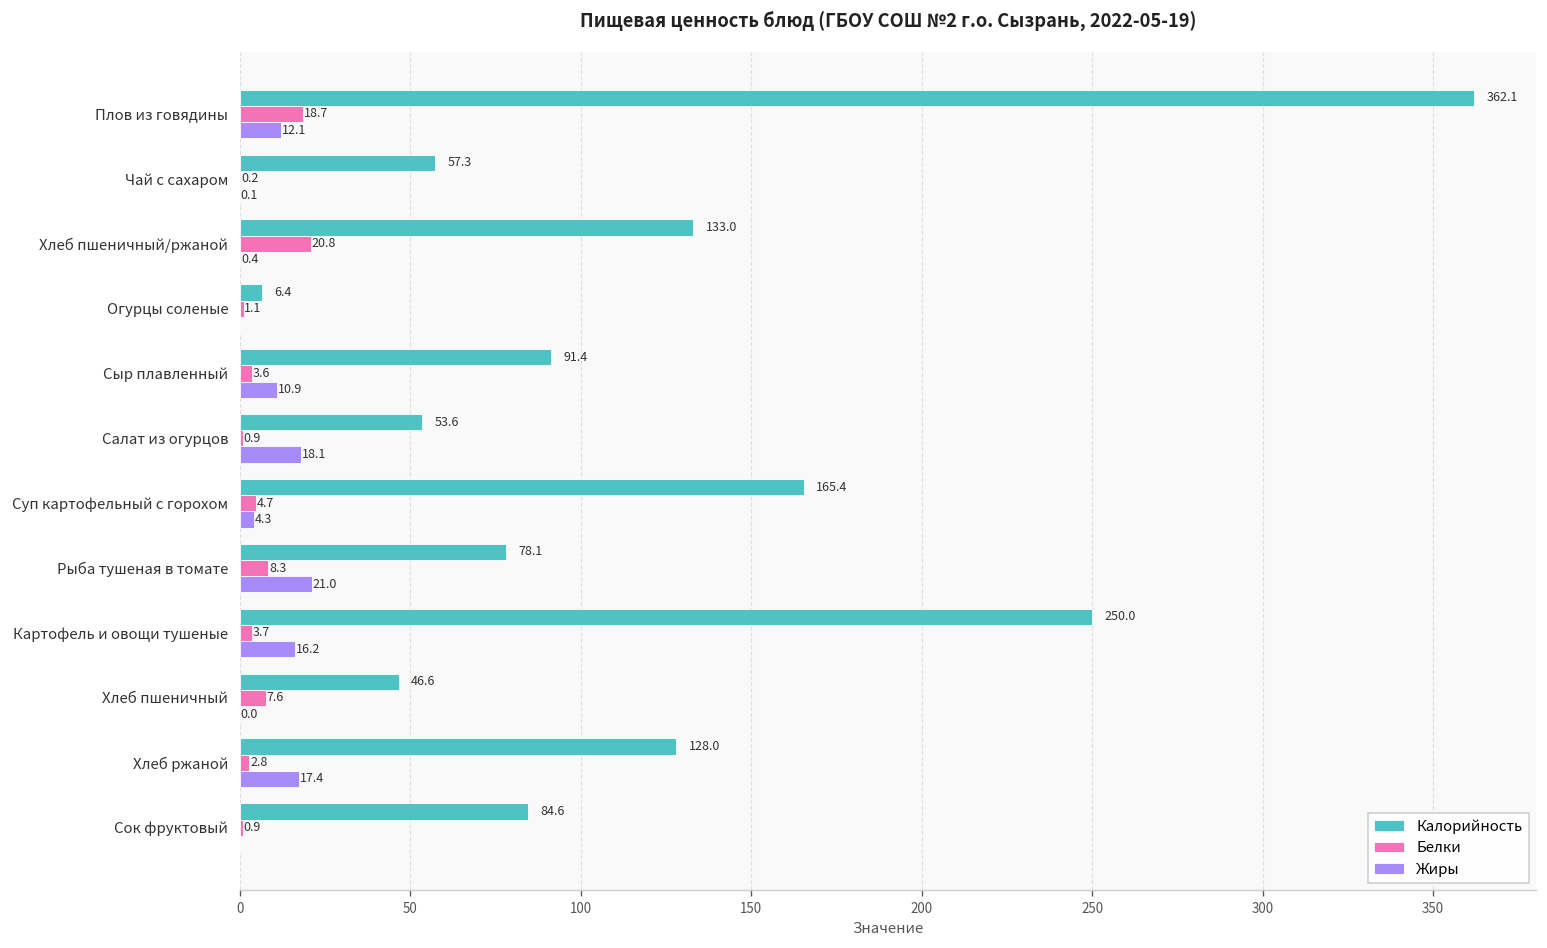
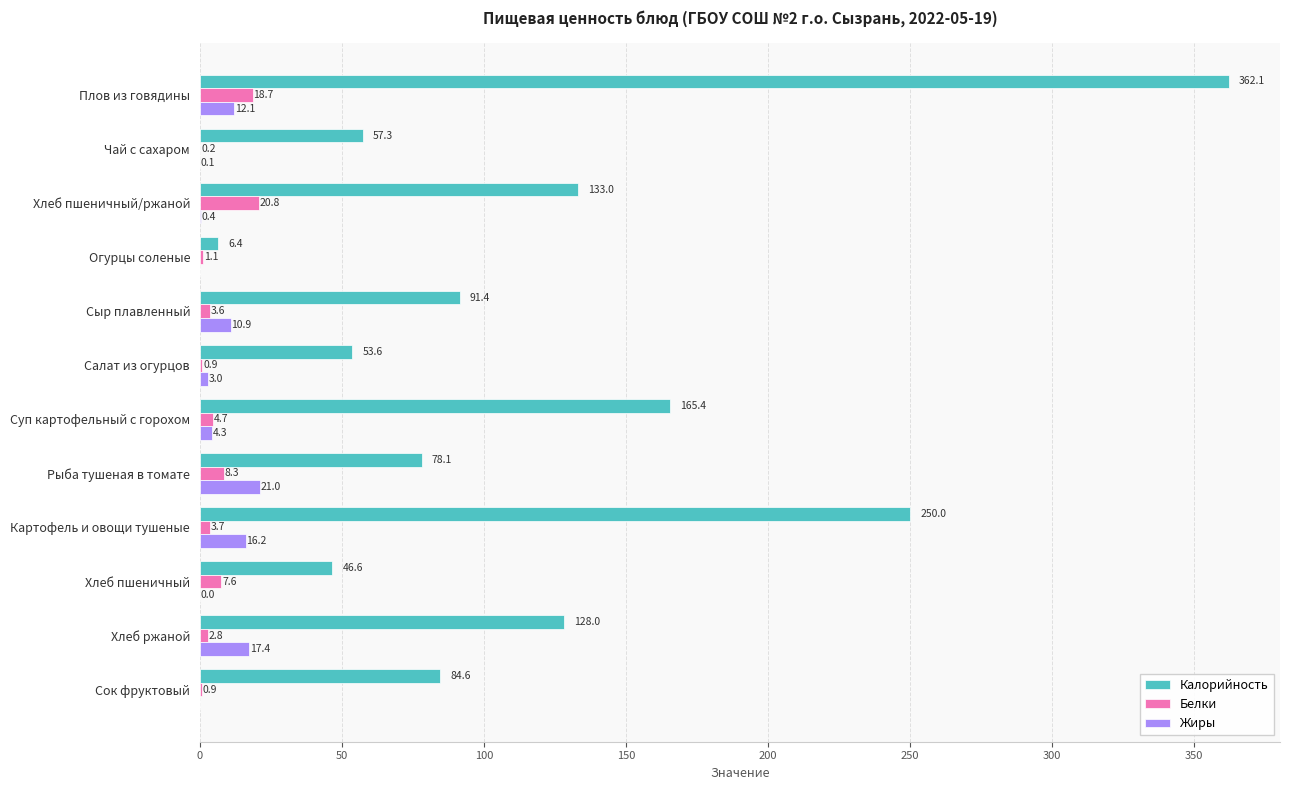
  {
    "Калорийность": {
      "Плов из говядины": 362.1,
      "Чай с сахаром": 57.3,
      "Хлеб пшеничный/ржаной": 133.0,
      "Огурцы соленые": 6.4,
      "Сыр плавленный": 91.4,
      "Салат из огурцов": 53.6,
      "Суп картофельный с горохом": 165.4,
      "Рыба тушеная в томате": 78.1,
      "Картофель и овощи тушеные": 250.0,
      "Хлеб пшеничный": 46.6,
      "Хлеб ржаной": 128.0,
      "Сок фруктовый": 84.6
    },
    "Белки": {
      "Плов из говядины": 18.7,
      "Чай с сахаром": 0.2,
      "Хлеб пшеничный/ржаной": 20.8,
      "Огурцы соленые": 1.1,
      "Сыр плавленный": 3.6,
      "Салат из огурцов": 0.9,
      "Суп картофельный с горохом": 4.7,
      "Рыба тушеная в томате": 8.3,
      "Картофель и овощи тушеные": 3.7,
      "Хлеб пшеничный": 7.6,
      "Хлеб ржаной": 2.8,
      "Сок фруктовый": 0.9
    },
    "Жиры": {
      "Плов из говядины": 12.1,
      "Чай с сахаром": 0.1,
      "Хлеб пшеничный/ржаной": 0.4,
      "Сыр плавленный": 10.9,
-     "Салат из огурцов": 18.1,
+     "Салат из огурцов": 3.0,
      "Суп картофельный с горохом": 4.3,
      "Рыба тушеная в томате": 21.0,
      "Картофель и овощи тушеные": 16.2,
      "Хлеб пшеничный": 0.0,
      "Хлеб ржаной": 17.4
    }
  }
